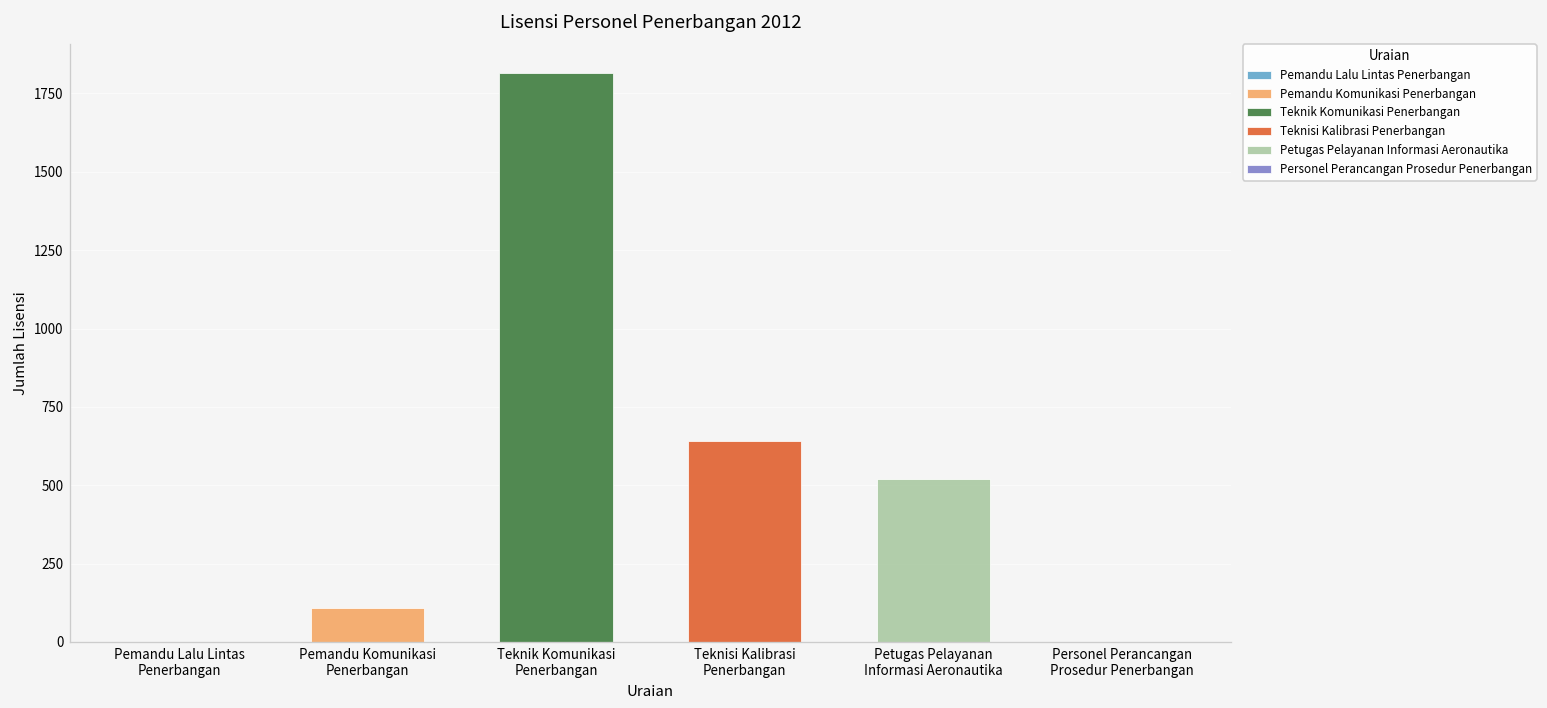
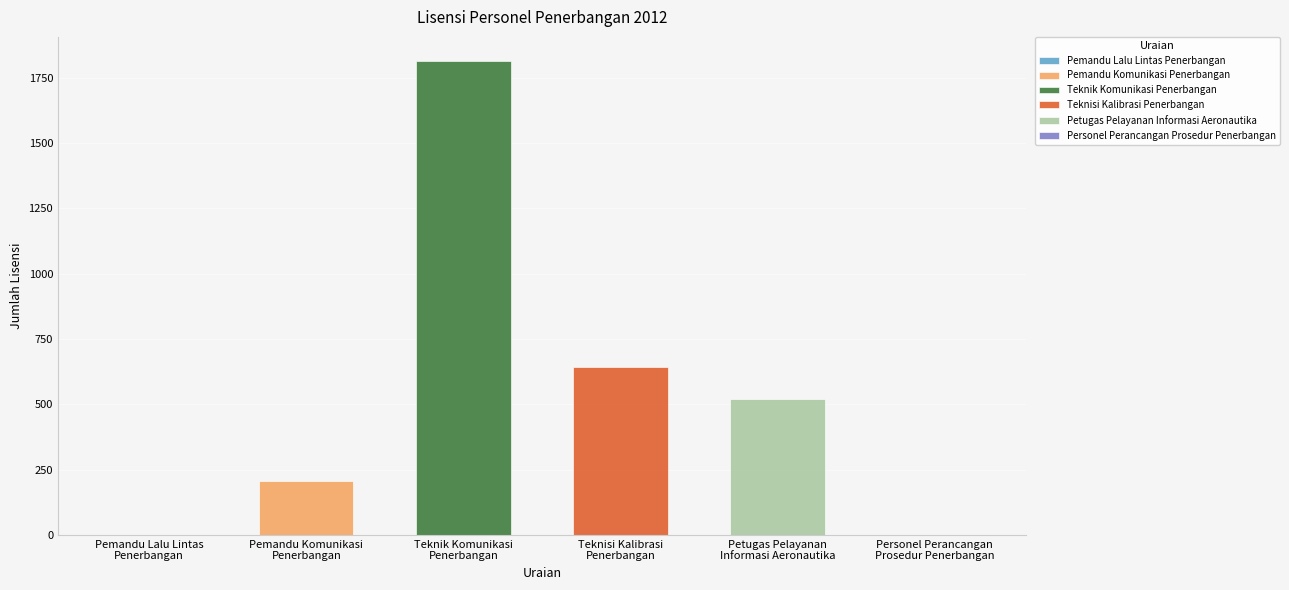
  {
    "Pemandu Lalu Lintas Penerbangan": 0,
-   "Pemandu Komunikasi Penerbangan": 110,
+   "Pemandu Komunikasi Penerbangan": 210,
    "Teknik Komunikasi Penerbangan": 1820,
    "Teknisi Kalibrasi Penerbangan": 640,
    "Petugas Pelayanan Informasi Aeronautika": 520,
    "Personel Perancangan Prosedur Penerbangan": 0
  }
